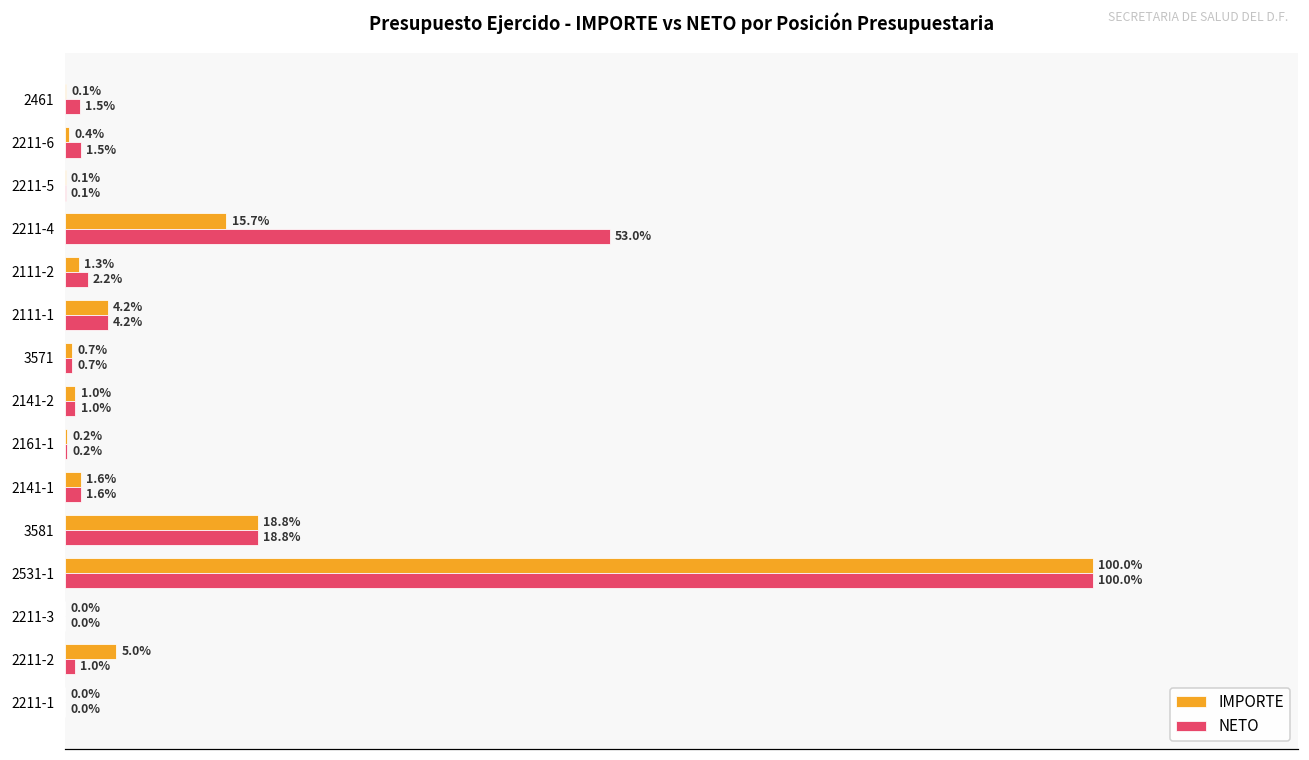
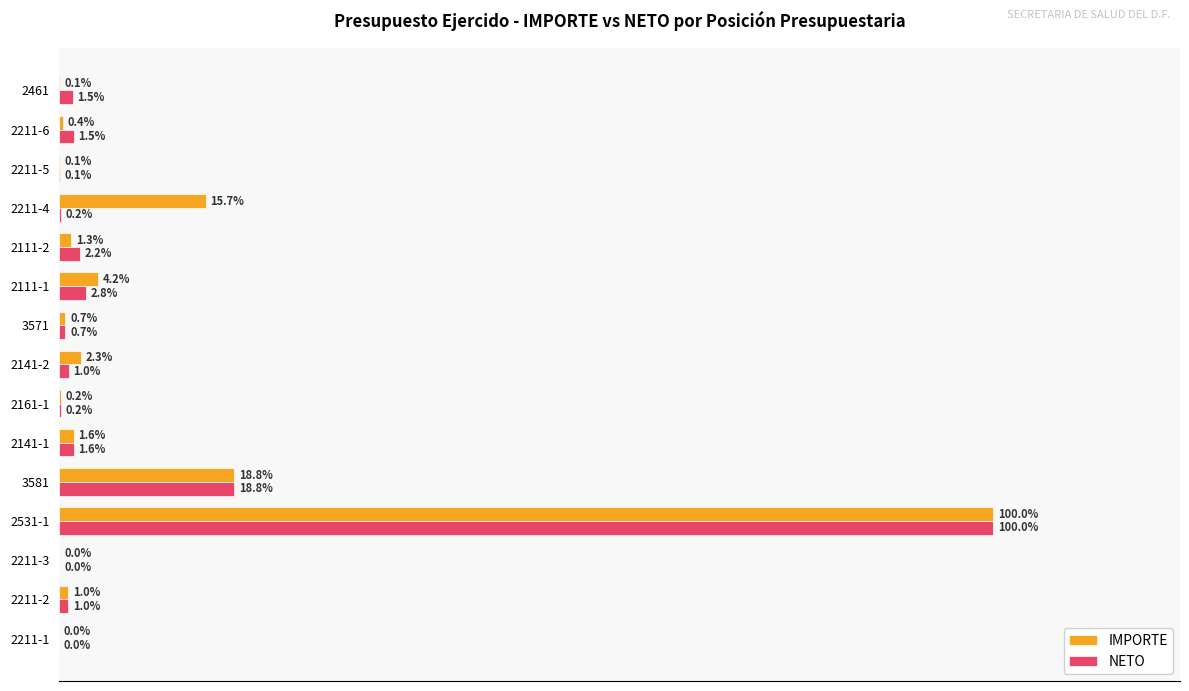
  {
    "IMPORTE": {
      "2461": "0.1%",
      "2211-6": "0.4%",
      "2211-5": "0.1%",
      "2211-4": "15.7%",
      "2111-2": "1.3%",
      "2111-1": "4.2%",
      "3571": "0.7%",
-     "2141-2": "1.0%",
+     "2141-2": "2.3%",
      "2161-1": "0.2%",
      "2141-1": "1.6%",
      "3581": "18.8%",
      "2531-1": "100.0%",
      "2211-3": "0.0%",
-     "2211-2": "5.0%",
+     "2211-2": "1.0%",
      "2211-1": "0.0%"
    },
    "NETO": {
      "2461": "1.5%",
      "2211-6": "1.5%",
      "2211-5": "0.1%",
-     "2211-4": "53.0%",
+     "2211-4": "0.2%",
      "2111-2": "2.2%",
-     "2111-1": "4.2%",
+     "2111-1": "2.8%",
      "3571": "0.7%",
      "2141-2": "1.0%",
      "2161-1": "0.2%",
      "2141-1": "1.6%",
      "3581": "18.8%",
      "2531-1": "100.0%",
      "2211-3": "0.0%",
      "2211-2": "1.0%",
      "2211-1": "0.0%"
    }
  }
